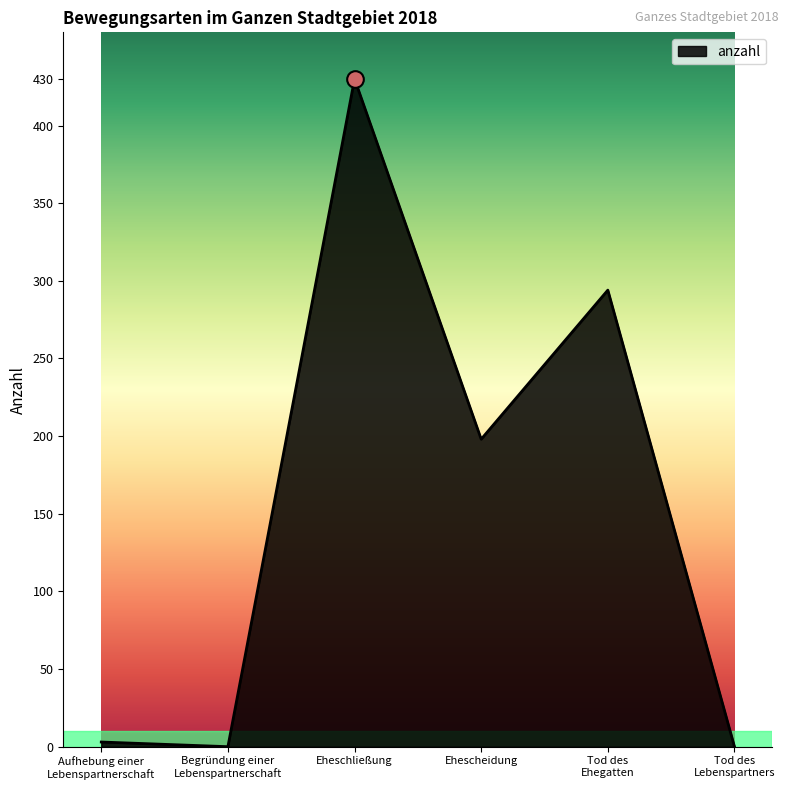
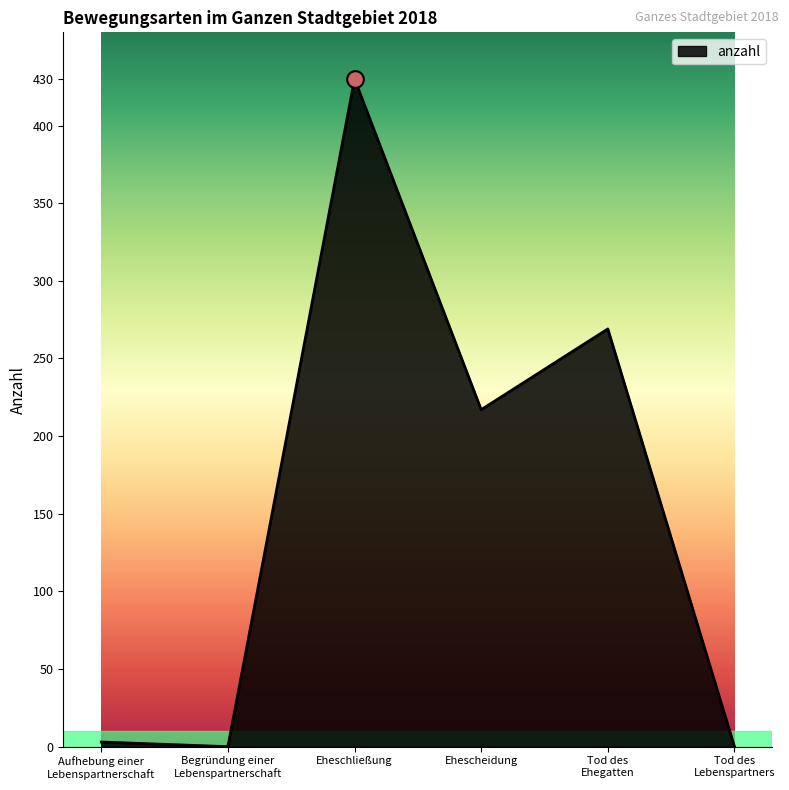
  {
    "anzahl": {
-     "Ehescheidung": 198,
-     "Tod des Ehegatten": 294
+     "Ehescheidung": 217,
+     "Tod des Ehegatten": 269
    }
  }
